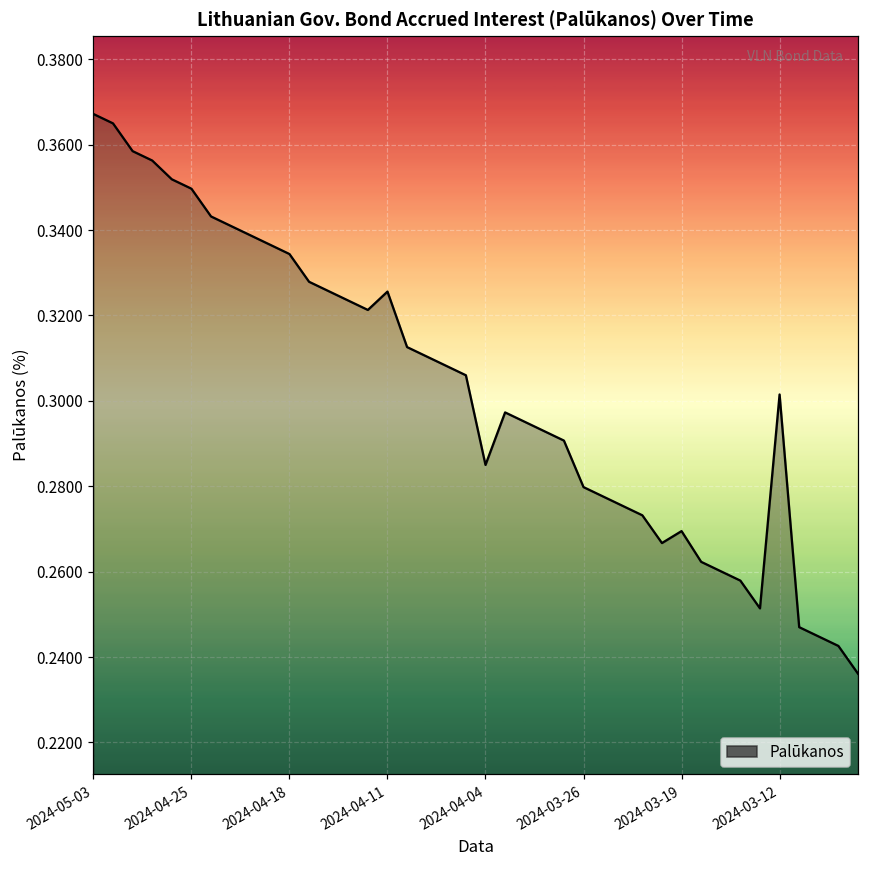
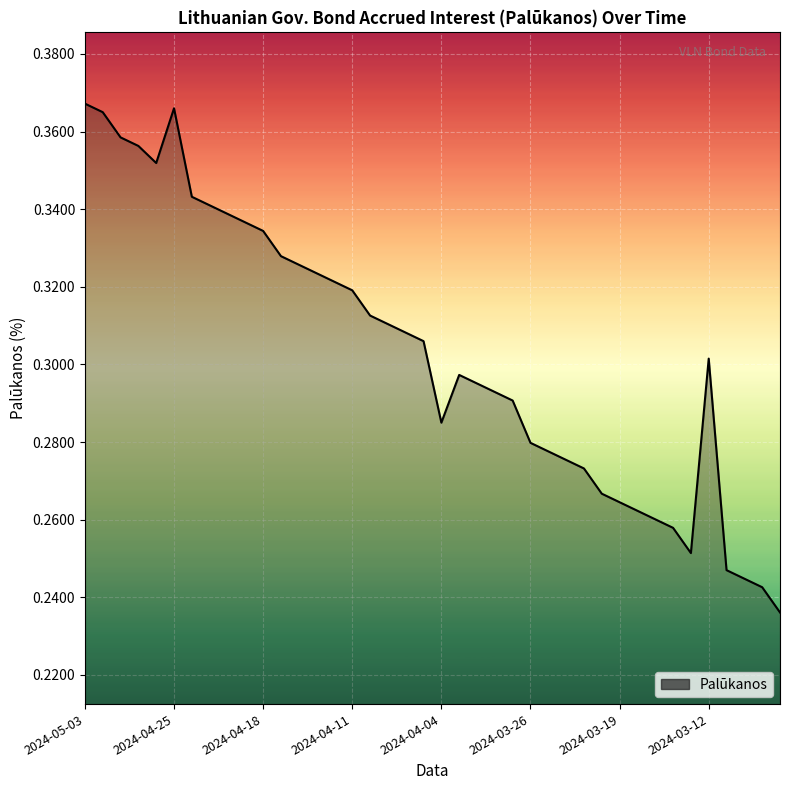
  {
    "2024-05-03": 0.367,
-   "2024-04-25": 0.350,
+   "2024-04-25": 0.366,
    "2024-04-18": 0.334,
-   "2024-04-11": 0.326,
+   "2024-04-11": 0.319,
    "2024-04-04": 0.285,
    "2024-03-26": 0.280,
-   "2024-03-19": 0.270,
+   "2024-03-19": 0.265,
    "2024-03-12": 0.302
  }
